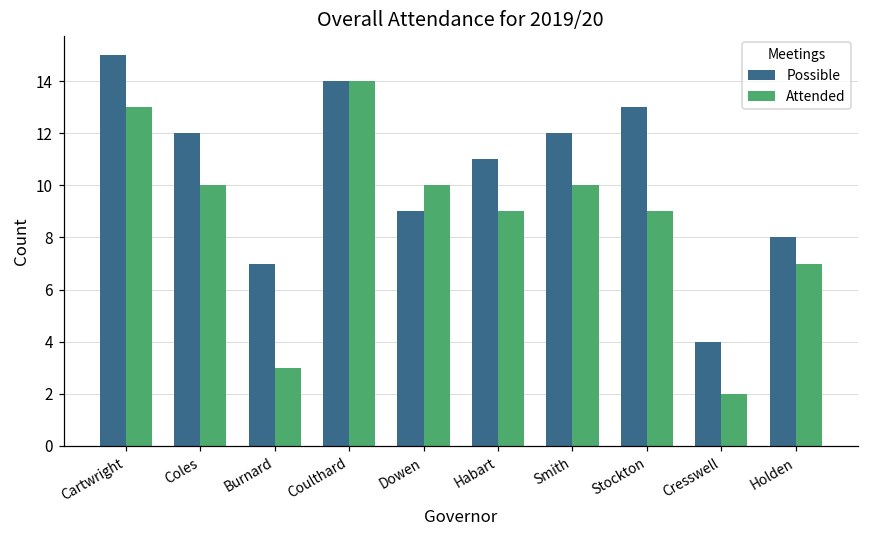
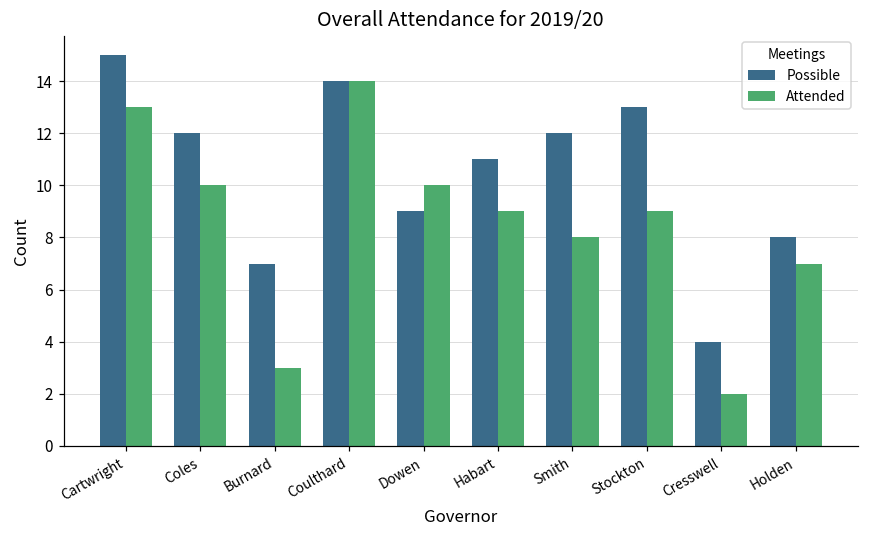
  {
    "Possible": {
      "Cartwright": 15,
      "Coles": 12,
      "Burnard": 7,
      "Coulthard": 14,
      "Dowen": 9,
      "Habart": 11,
      "Smith": 12,
      "Stockton": 13,
      "Cresswell": 4,
      "Holden": 8
    },
    "Attended": {
      "Cartwright": 13,
      "Coles": 10,
      "Burnard": 3,
      "Coulthard": 14,
      "Dowen": 10,
      "Habart": 9,
-     "Smith": 10,
+     "Smith": 8,
      "Stockton": 9,
      "Cresswell": 2,
      "Holden": 7
    }
  }
